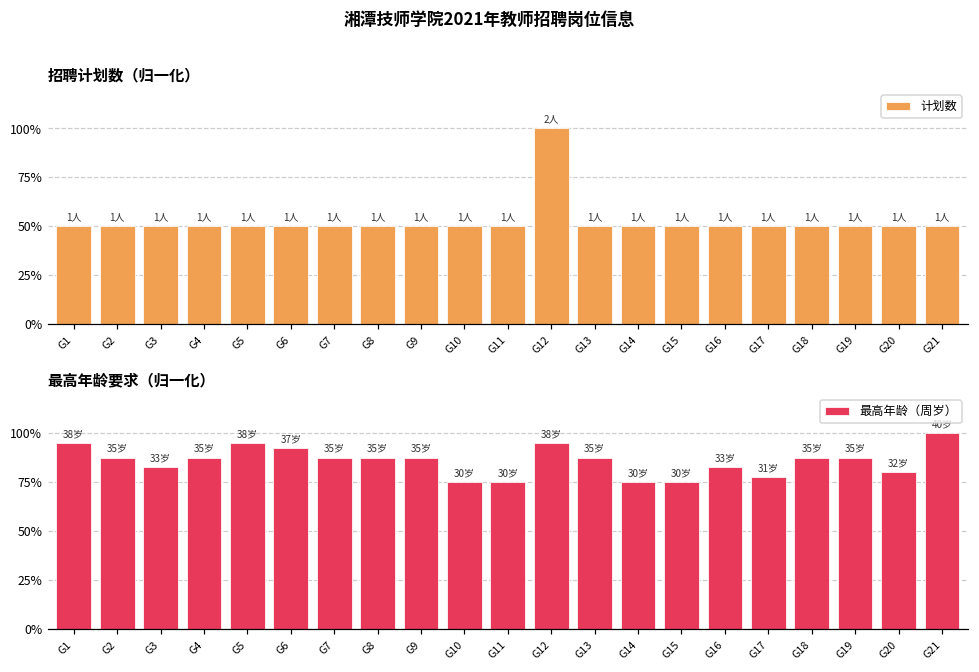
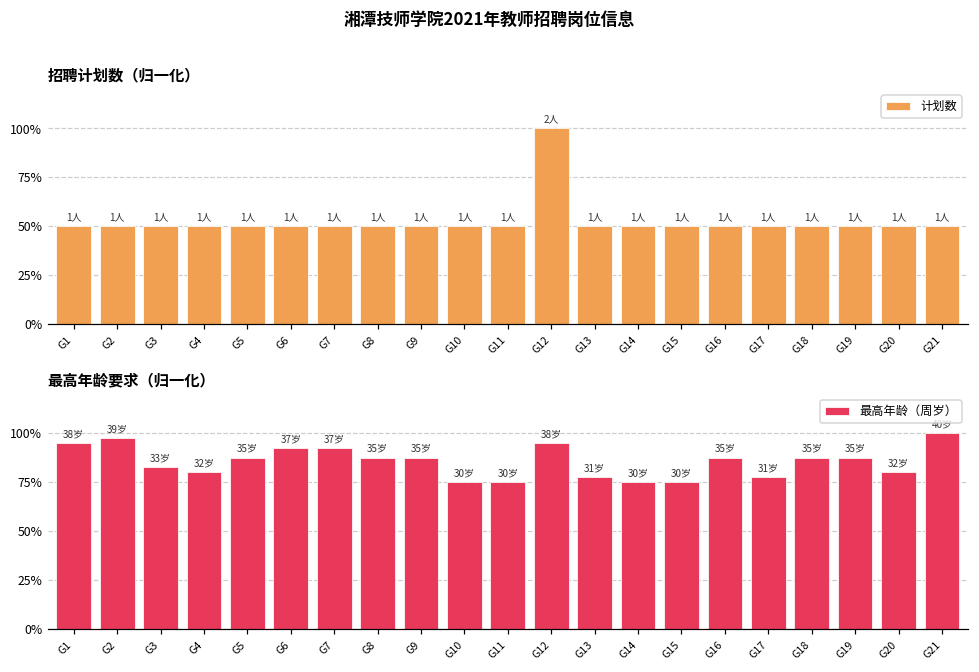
  {
    "最高年龄要求（归一化）": {
-     "G2": "35岁",
-     "G4": "35岁",
-     "G5": "38岁",
-     "G7": "35岁",
-     "G13": "35岁",
-     "G16": "33岁"
+     "G2": "39岁",
+     "G4": "32岁",
+     "G5": "35岁",
+     "G7": "37岁",
+     "G13": "31岁",
+     "G16": "35岁"
    }
  }
